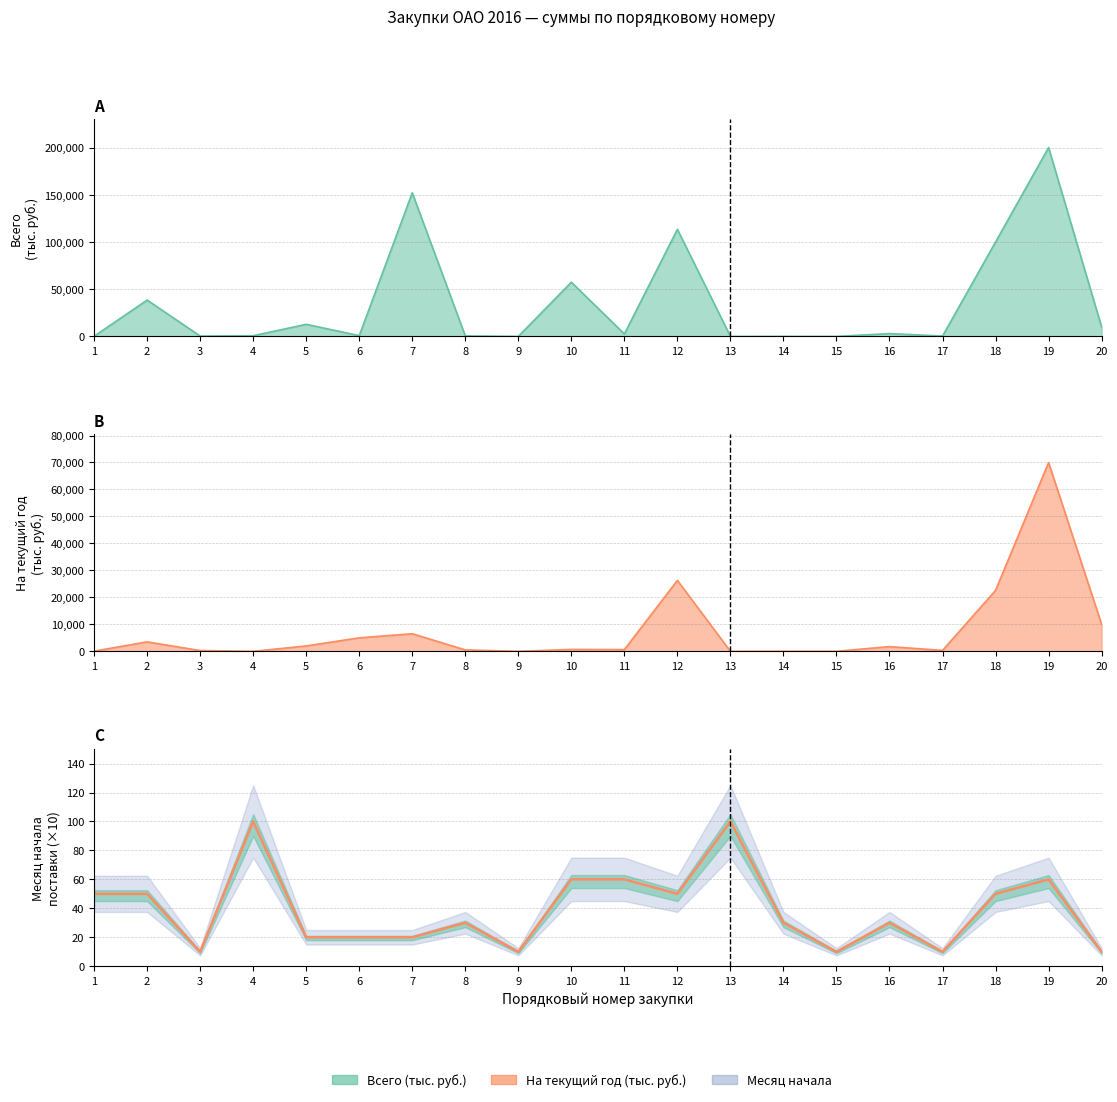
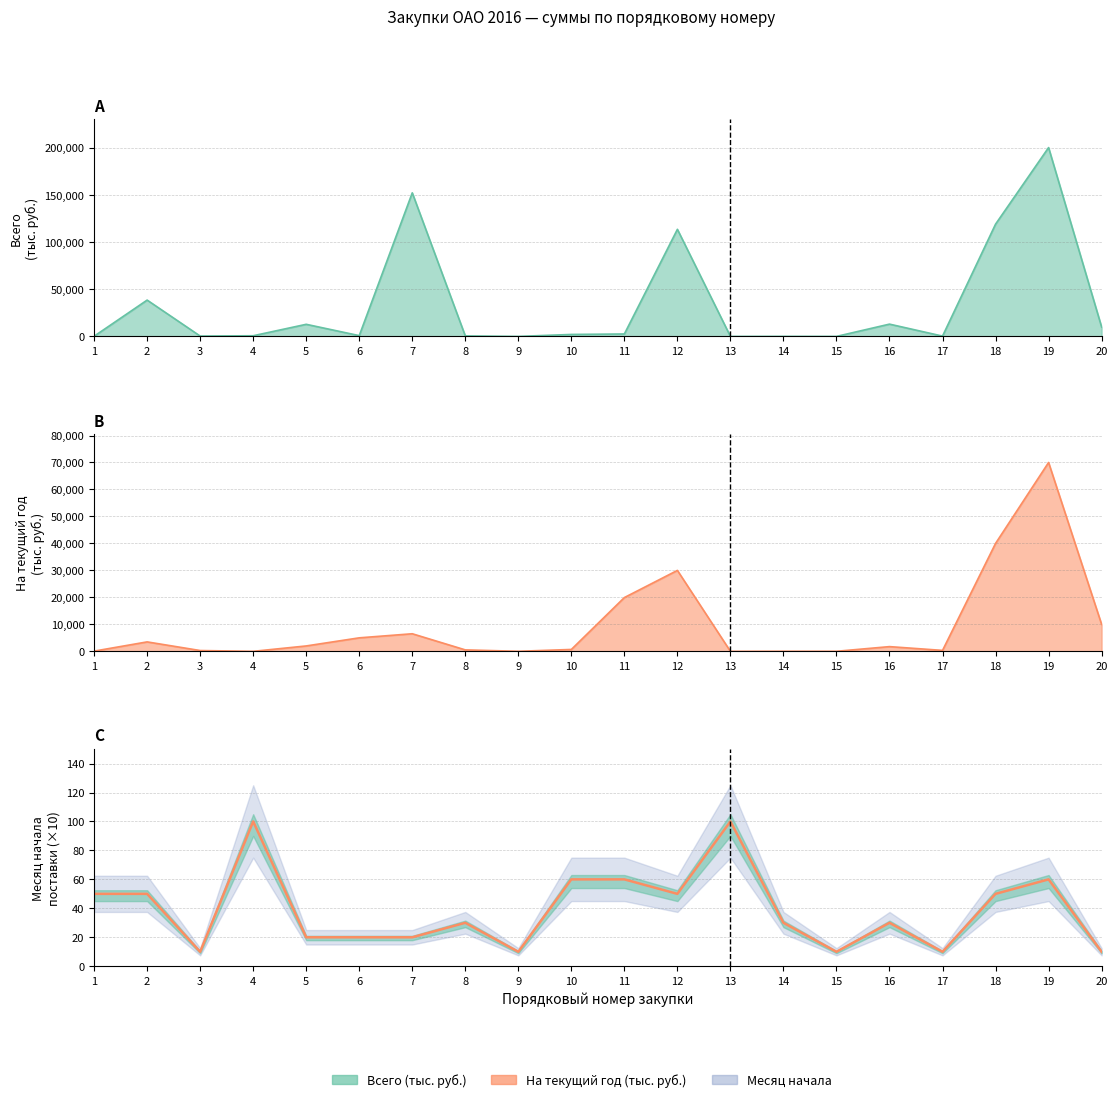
  {
    "A": {
      "1": "0",
      "2": "40,000",
      "3": "0",
      "4": "0",
      "5": "10,000",
      "6": "0",
      "7": "150,000",
      "8": "0",
      "9": "0",
-     "10": "60,000",
+     "10": "0",
      "11": "0",
      "12": "110,000",
      "13": "0",
      "14": "0",
      "15": "0",
-     "16": "0",
+     "16": "10,000",
      "17": "0",
-     "18": "100,000",
+     "18": "120,000",
      "19": "200,000",
      "20": "10,000"
    },
    "B": {
      "1": "0",
      "2": "4,000",
      "3": "0",
      "4": "0",
      "5": "2,000",
      "6": "5,000",
      "7": "7,000",
      "8": "1,000",
      "9": "0",
      "10": "1,000",
-     "11": "1,000",
-     "12": "26,000",
+     "11": "20,000",
+     "12": "30,000",
      "13": "0",
      "14": "0",
      "15": "0",
      "16": "2,000",
      "17": "0",
-     "18": "23,000",
+     "18": "40,000",
      "19": "70,000",
      "20": "10,000"
    }
  }
